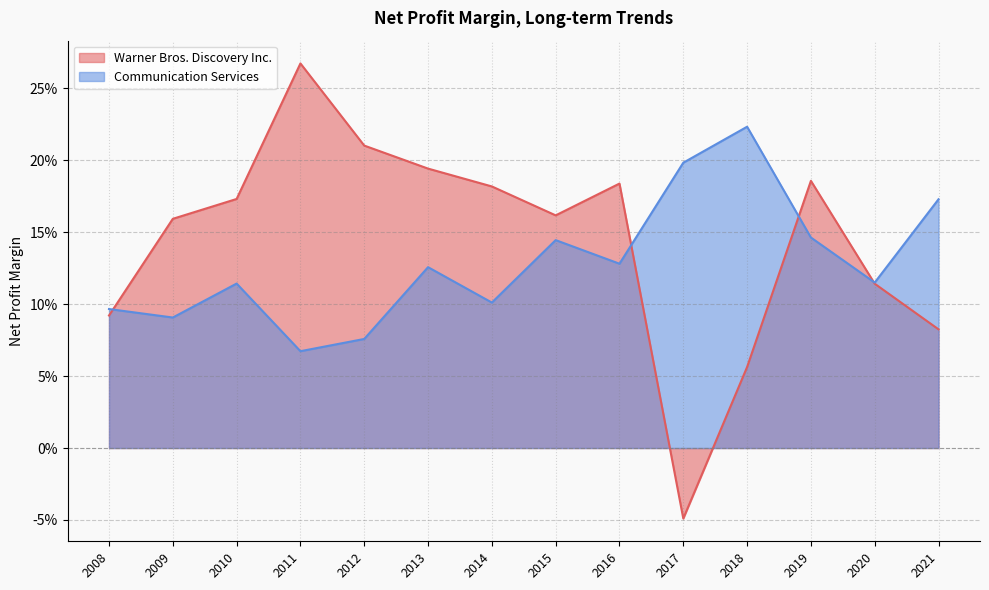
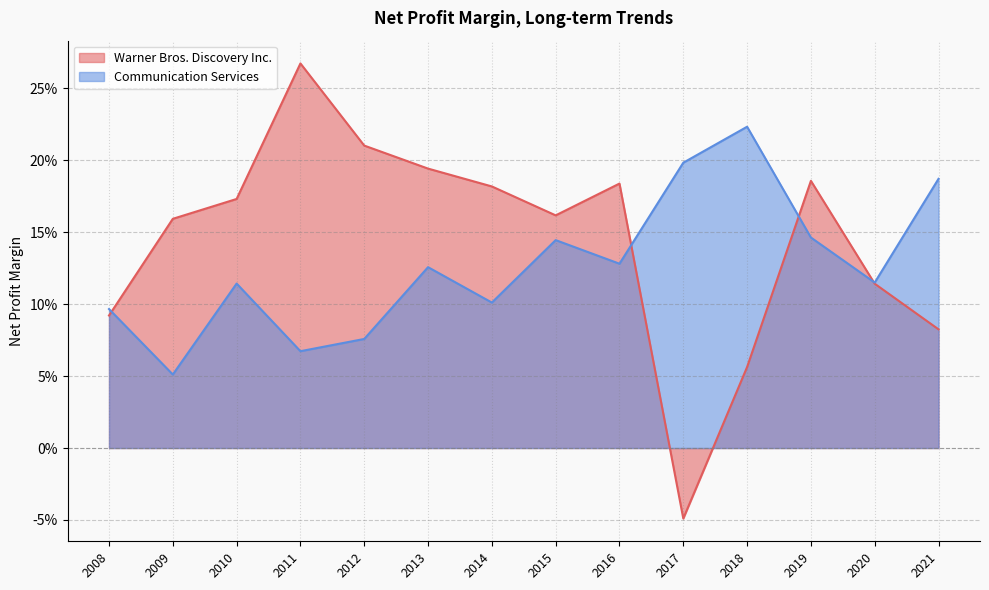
  {
    "Communication Services": {
      "2008": "9.7%",
-     "2009": "9.1%",
+     "2009": "5.1%",
      "2010": "11.4%",
      "2011": "6.7%",
      "2012": "7.6%",
      "2013": "12.6%",
      "2014": "10.1%",
      "2015": "14.5%",
      "2016": "12.8%",
      "2017": "19.8%",
      "2018": "22.3%",
      "2019": "14.6%",
-     "2021": "17.3%"
+     "2021": "18.7%"
    }
  }
